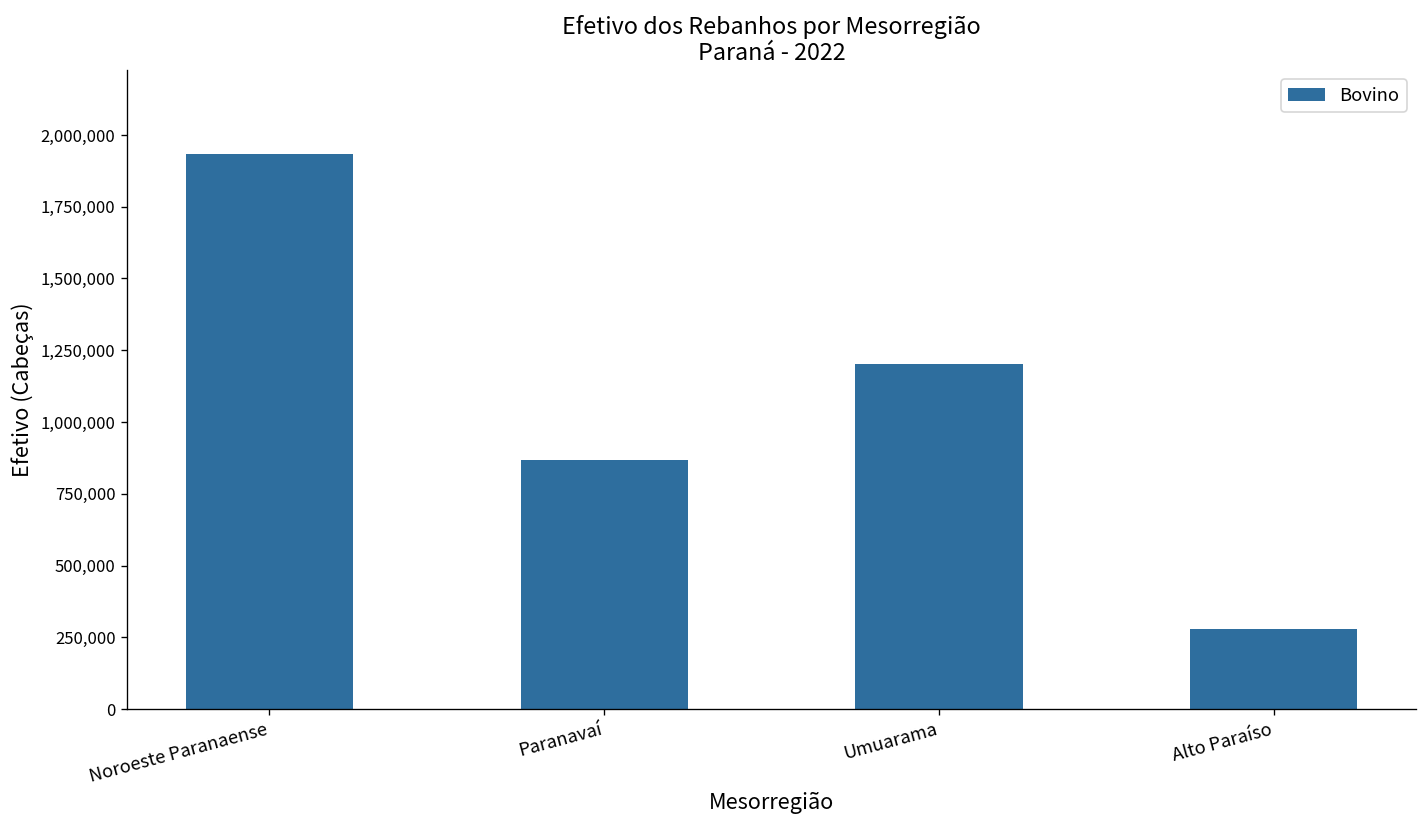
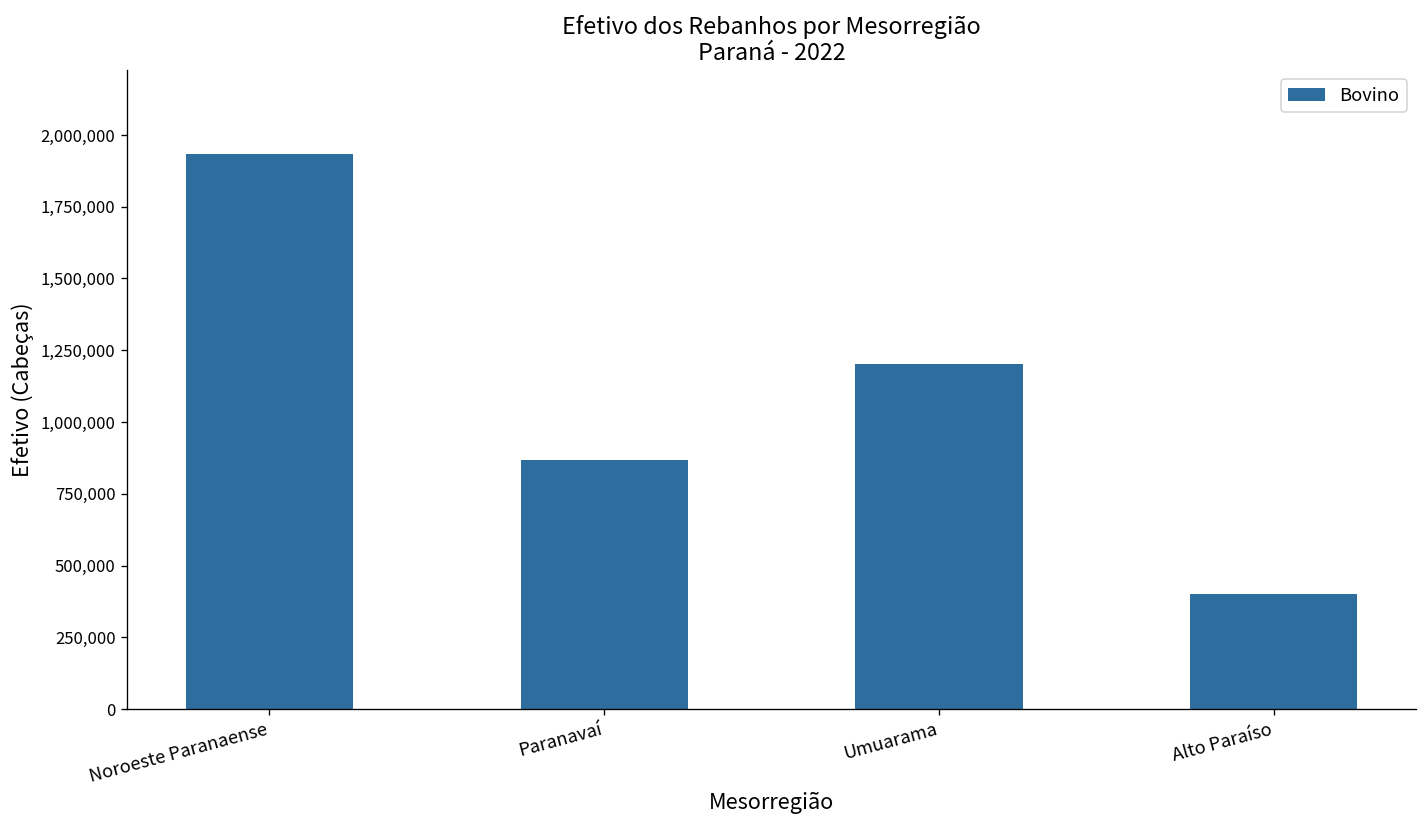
  {
    "Noroeste Paranaense": "1,940,000",
    "Paranavaí": "870,000",
    "Umuarama": "1,200,000",
-   "Alto Paraíso": "280,000"
+   "Alto Paraíso": "400,000"
  }
